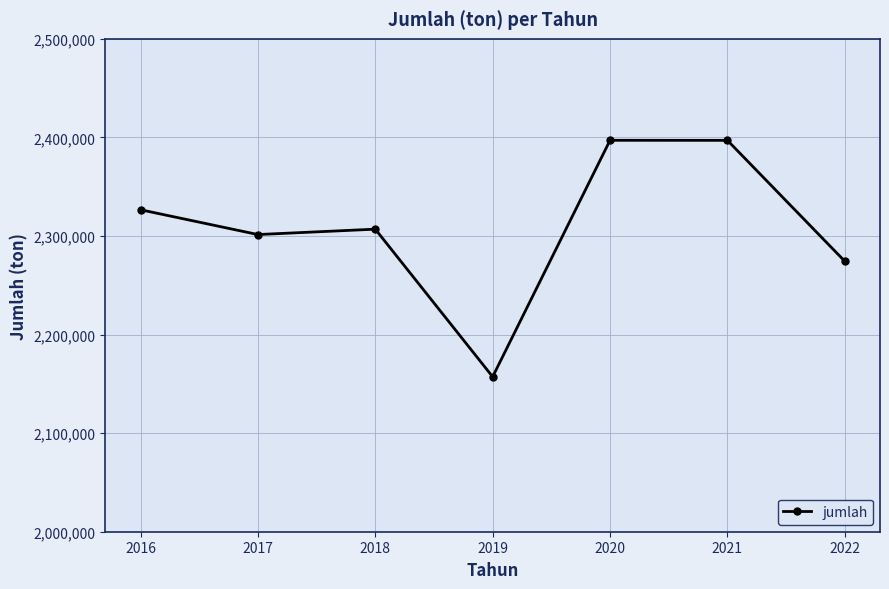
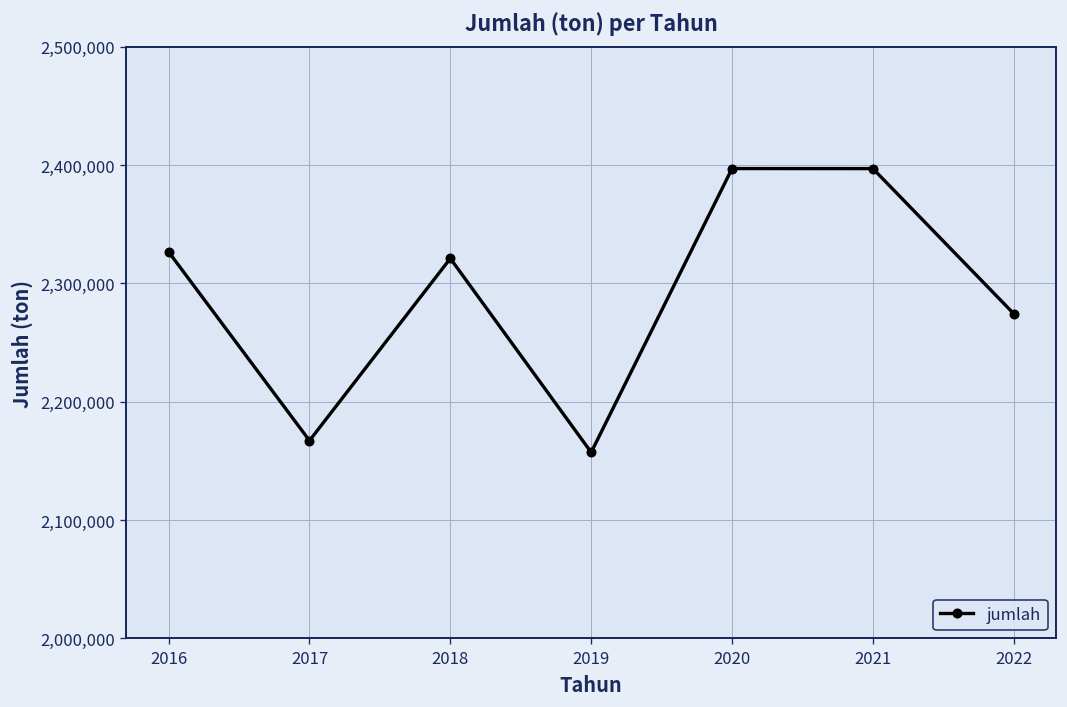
  {
    "2016": "2,330,000",
-   "2017": "2,300,000",
-   "2018": "2,310,000",
+   "2017": "2,170,000",
+   "2018": "2,320,000",
    "2019": "2,160,000",
    "2020": "2,400,000",
    "2021": "2,400,000",
    "2022": "2,270,000"
  }
